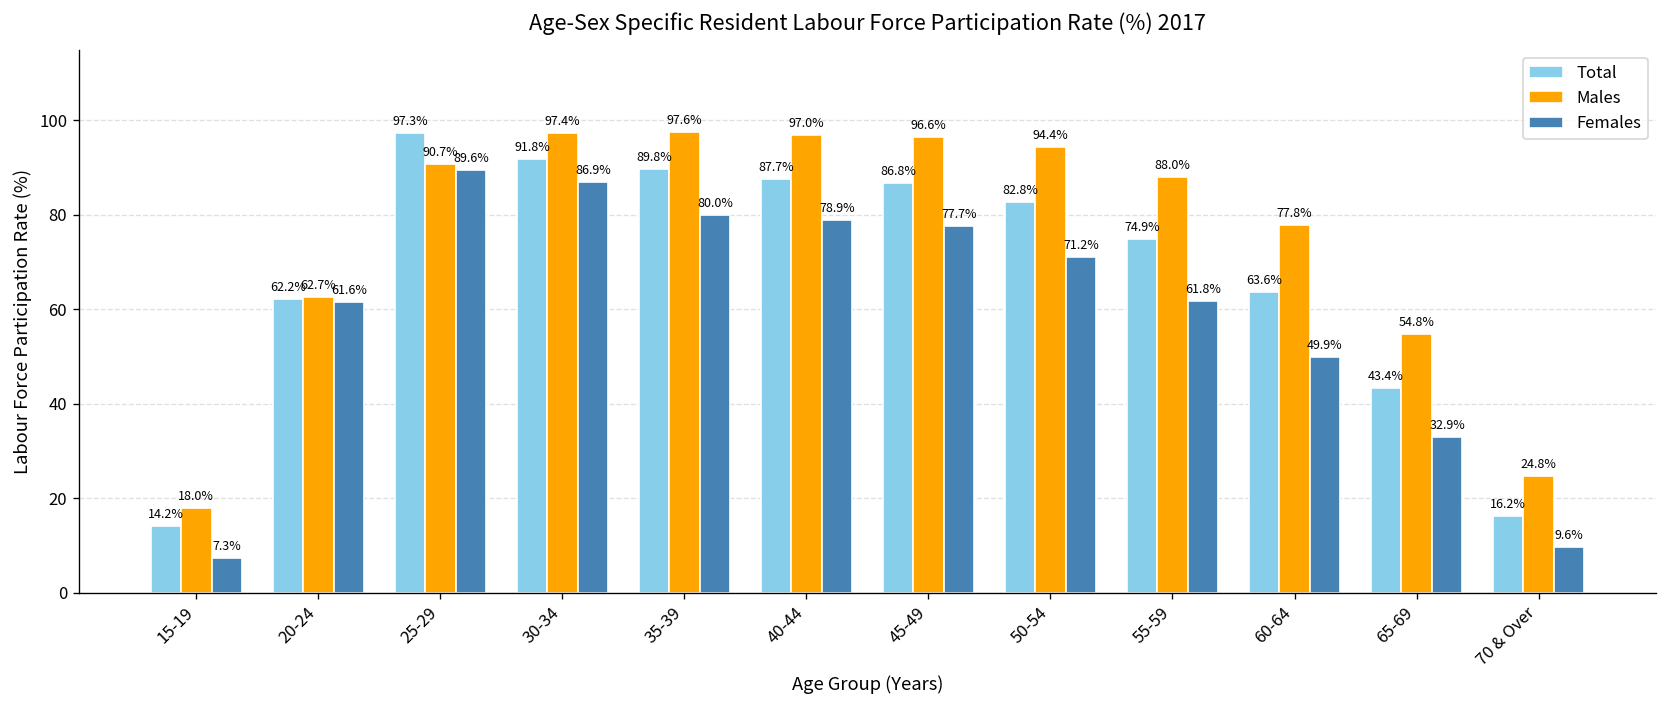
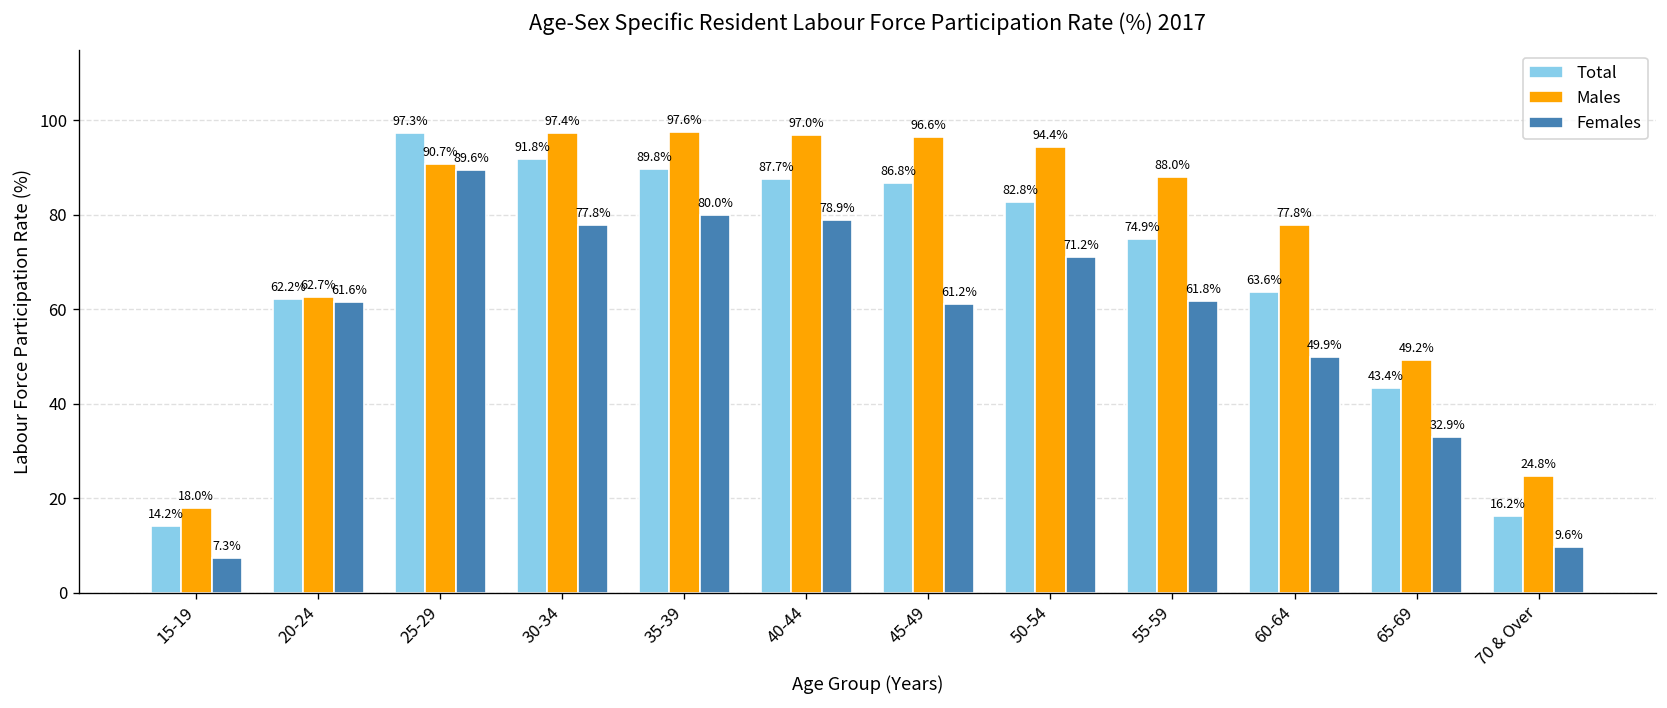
  {
    "Total": {
      "15-19": "14.2%",
      "20-24": "62.2%",
      "25-29": "97.3%",
      "30-34": "91.8%",
      "35-39": "89.8%",
      "40-44": "87.7%",
      "45-49": "86.8%",
      "50-54": "82.8%",
      "55-59": "74.9%",
      "60-64": "63.6%",
      "65-69": "43.4%",
      "70 & Over": "16.2%"
    },
    "Males": {
      "15-19": "18.0%",
      "20-24": "62.7%",
      "25-29": "90.7%",
      "30-34": "97.4%",
      "35-39": "97.6%",
      "40-44": "97.0%",
      "45-49": "96.6%",
      "50-54": "94.4%",
      "55-59": "88.0%",
      "60-64": "77.8%",
-     "65-69": "54.8%",
+     "65-69": "49.2%",
      "70 & Over": "24.8%"
    },
    "Females": {
      "15-19": "7.3%",
      "20-24": "61.6%",
      "25-29": "89.6%",
-     "30-34": "86.9%",
+     "30-34": "77.8%",
      "35-39": "80.0%",
      "40-44": "78.9%",
-     "45-49": "77.7%",
+     "45-49": "61.2%",
      "50-54": "71.2%",
      "55-59": "61.8%",
      "60-64": "49.9%",
      "65-69": "32.9%",
      "70 & Over": "9.6%"
    }
  }
